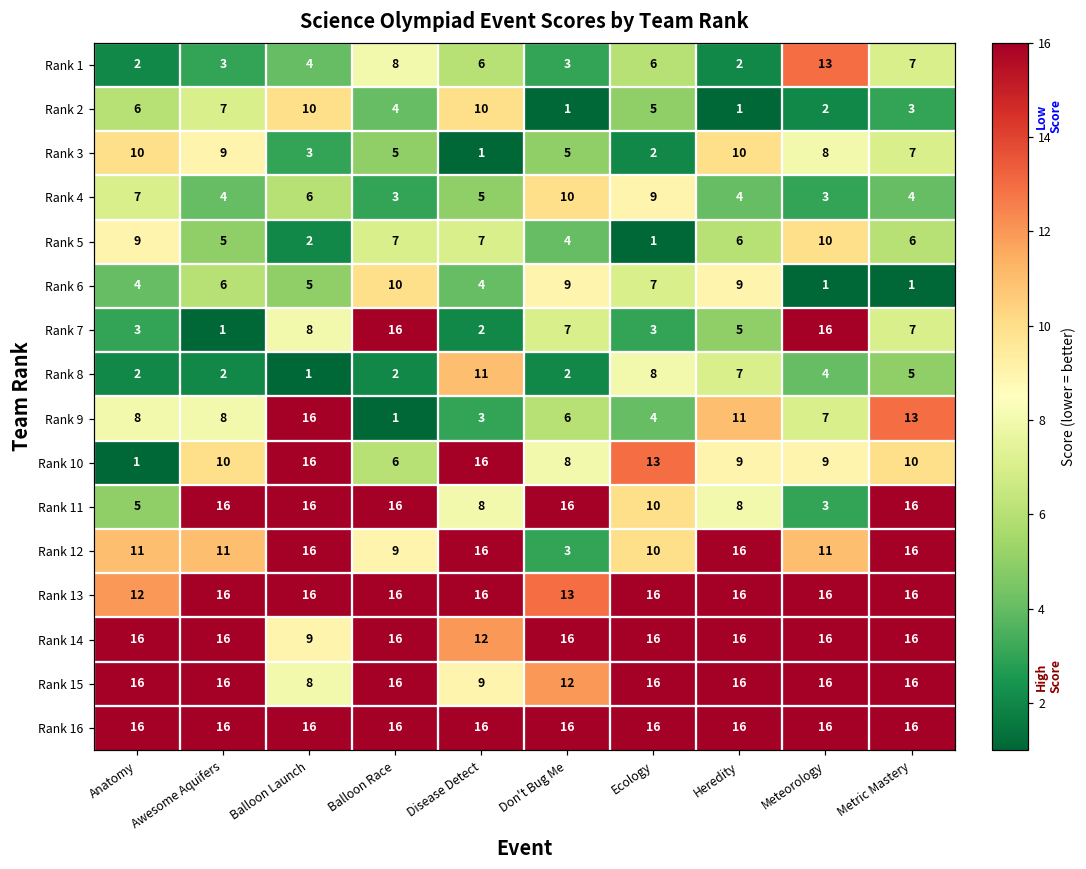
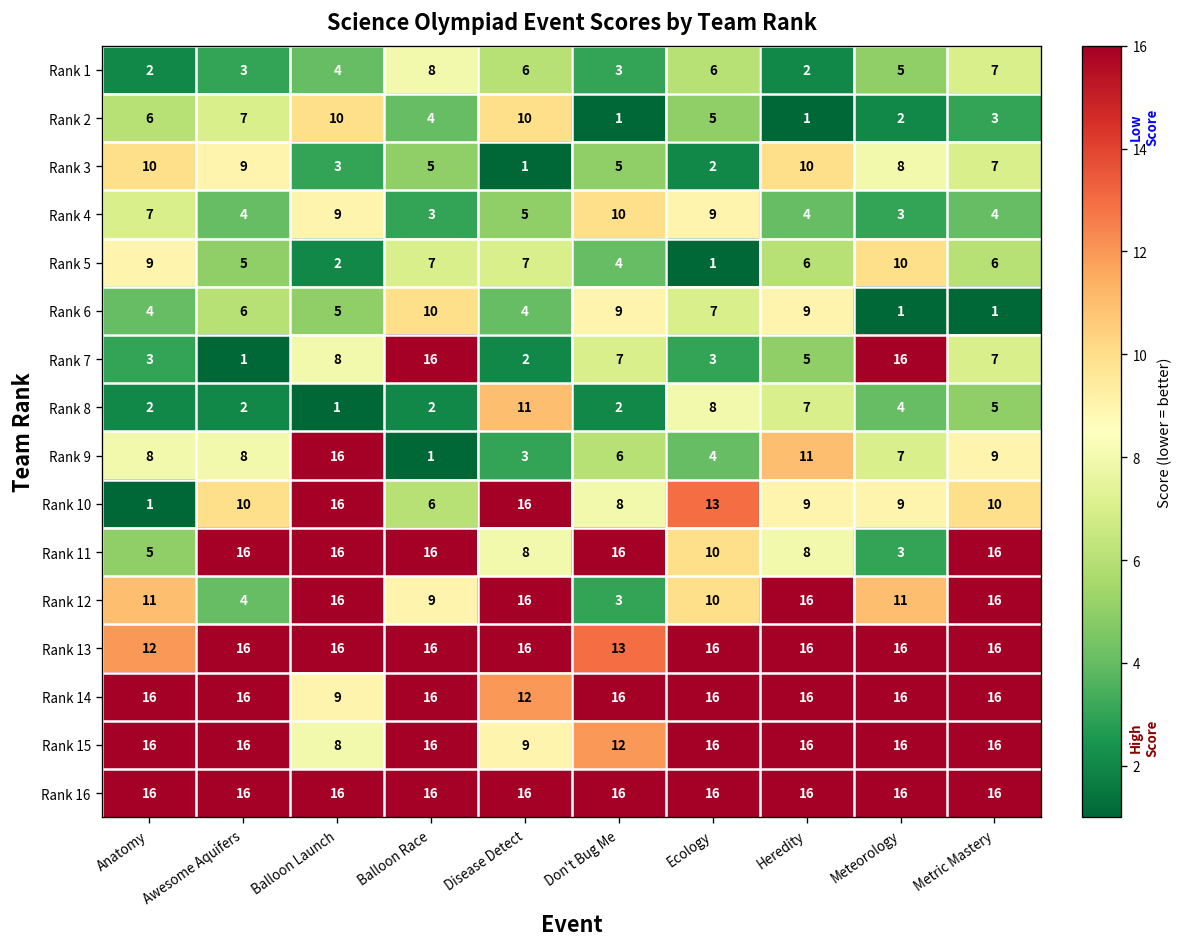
  {
    "Rank 1": {
      "Anatomy": 2,
      "Awesome Aquifers": 3,
      "Balloon Launch": 4,
      "Balloon Race": 8,
      "Disease Detect": 6,
      "Don't Bug Me": 3,
      "Ecology": 6,
      "Heredity": 2,
-     "Meteorology": 13,
+     "Meteorology": 5,
      "Metric Mastery": 7
    },
    "Rank 2": {
      "Anatomy": 6,
      "Awesome Aquifers": 7,
      "Balloon Launch": 10,
      "Balloon Race": 4,
      "Disease Detect": 10,
      "Don't Bug Me": 1,
      "Ecology": 5,
      "Heredity": 1,
      "Meteorology": 2,
      "Metric Mastery": 3
    },
    "Rank 3": {
      "Anatomy": 10,
      "Awesome Aquifers": 9,
      "Balloon Launch": 3,
      "Balloon Race": 5,
      "Disease Detect": 1,
      "Don't Bug Me": 5,
      "Ecology": 2,
      "Heredity": 10,
      "Meteorology": 8,
      "Metric Mastery": 7
    },
    "Rank 4": {
      "Anatomy": 7,
      "Awesome Aquifers": 4,
-     "Balloon Launch": 6,
+     "Balloon Launch": 9,
      "Balloon Race": 3,
      "Disease Detect": 5,
      "Don't Bug Me": 10,
      "Ecology": 9,
      "Heredity": 4,
      "Meteorology": 3,
      "Metric Mastery": 4
    },
    "Rank 5": {
      "Anatomy": 9,
      "Awesome Aquifers": 5,
      "Balloon Launch": 2,
      "Balloon Race": 7,
      "Disease Detect": 7,
      "Don't Bug Me": 4,
      "Ecology": 1,
      "Heredity": 6,
      "Meteorology": 10,
      "Metric Mastery": 6
    },
    "Rank 6": {
      "Anatomy": 4,
      "Awesome Aquifers": 6,
      "Balloon Launch": 5,
      "Balloon Race": 10,
      "Disease Detect": 4,
      "Don't Bug Me": 9,
      "Ecology": 7,
      "Heredity": 9,
      "Meteorology": 1,
      "Metric Mastery": 1
    },
    "Rank 7": {
      "Anatomy": 3,
      "Awesome Aquifers": 1,
      "Balloon Launch": 8,
      "Balloon Race": 16,
      "Disease Detect": 2,
      "Don't Bug Me": 7,
      "Ecology": 3,
      "Heredity": 5,
      "Meteorology": 16,
      "Metric Mastery": 7
    },
    "Rank 8": {
      "Anatomy": 2,
      "Awesome Aquifers": 2,
      "Balloon Launch": 1,
      "Balloon Race": 2,
      "Disease Detect": 11,
      "Don't Bug Me": 2,
      "Ecology": 8,
      "Heredity": 7,
      "Meteorology": 4,
      "Metric Mastery": 5
    },
    "Rank 9": {
      "Anatomy": 8,
      "Awesome Aquifers": 8,
      "Balloon Launch": 16,
      "Balloon Race": 1,
      "Disease Detect": 3,
      "Don't Bug Me": 6,
      "Ecology": 4,
      "Heredity": 11,
      "Meteorology": 7,
-     "Metric Mastery": 13
+     "Metric Mastery": 9
    },
    "Rank 10": {
      "Anatomy": 1,
      "Awesome Aquifers": 10,
      "Balloon Launch": 16,
      "Balloon Race": 6,
      "Disease Detect": 16,
      "Don't Bug Me": 8,
      "Ecology": 13,
      "Heredity": 9,
      "Meteorology": 9,
      "Metric Mastery": 10
    },
    "Rank 11": {
      "Anatomy": 5,
      "Awesome Aquifers": 16,
      "Balloon Launch": 16,
      "Balloon Race": 16,
      "Disease Detect": 8,
      "Don't Bug Me": 16,
      "Ecology": 10,
      "Heredity": 8,
      "Meteorology": 3,
      "Metric Mastery": 16
    },
    "Rank 12": {
      "Anatomy": 11,
-     "Awesome Aquifers": 11,
+     "Awesome Aquifers": 4,
      "Balloon Launch": 16,
      "Balloon Race": 9,
      "Disease Detect": 16,
      "Don't Bug Me": 3,
      "Ecology": 10,
      "Heredity": 16,
      "Meteorology": 11,
      "Metric Mastery": 16
    },
    "Rank 13": {
      "Anatomy": 12,
      "Awesome Aquifers": 16,
      "Balloon Launch": 16,
      "Balloon Race": 16,
      "Disease Detect": 16,
      "Don't Bug Me": 13,
      "Ecology": 16,
      "Heredity": 16,
      "Meteorology": 16,
      "Metric Mastery": 16
    },
    "Rank 14": {
      "Anatomy": 16,
      "Awesome Aquifers": 16,
      "Balloon Launch": 9,
      "Balloon Race": 16,
      "Disease Detect": 12,
      "Don't Bug Me": 16,
      "Ecology": 16,
      "Heredity": 16,
      "Meteorology": 16,
      "Metric Mastery": 16
    },
    "Rank 15": {
      "Anatomy": 16,
      "Awesome Aquifers": 16,
      "Balloon Launch": 8,
      "Balloon Race": 16,
      "Disease Detect": 9,
      "Don't Bug Me": 12,
      "Ecology": 16,
      "Heredity": 16,
      "Meteorology": 16,
      "Metric Mastery": 16
    },
    "Rank 16": {
      "Anatomy": 16,
      "Awesome Aquifers": 16,
      "Balloon Launch": 16,
      "Balloon Race": 16,
      "Disease Detect": 16,
      "Don't Bug Me": 16,
      "Ecology": 16,
      "Heredity": 16,
      "Meteorology": 16,
      "Metric Mastery": 16
    }
  }
